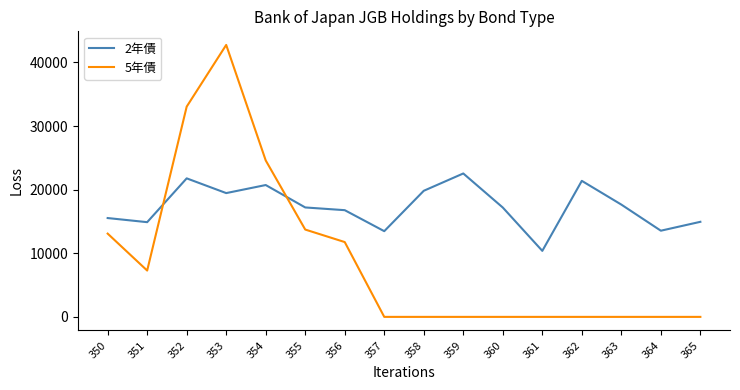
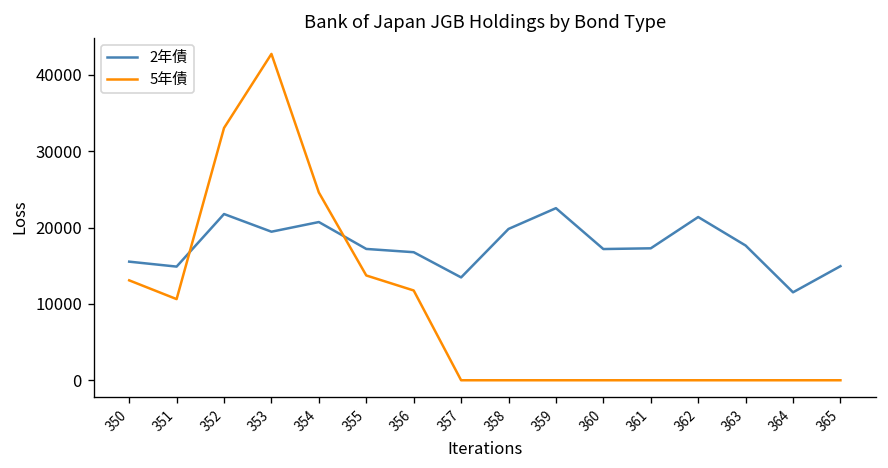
  {
    "2年債": {
      "350": 16000,
      "351": 15000,
      "352": 22000,
      "353": 19000,
      "354": 21000,
      "355": 17000,
      "356": 17000,
      "357": 13000,
      "358": 20000,
      "359": 23000,
      "360": 17000,
-     "361": 10000,
+     "361": 17000,
      "362": 21000,
      "363": 18000,
-     "364": 14000,
+     "364": 12000,
      "365": 15000
    },
    "5年債": {
      "350": 13000,
-     "351": 7000,
+     "351": 11000,
      "352": 33000,
      "353": 43000,
      "354": 25000,
      "355": 14000,
      "356": 12000,
      "357": 0,
      "358": 0,
      "359": 0,
      "360": 0,
      "361": 0,
      "362": 0,
      "363": 0,
      "364": 0,
      "365": 0
    }
  }
